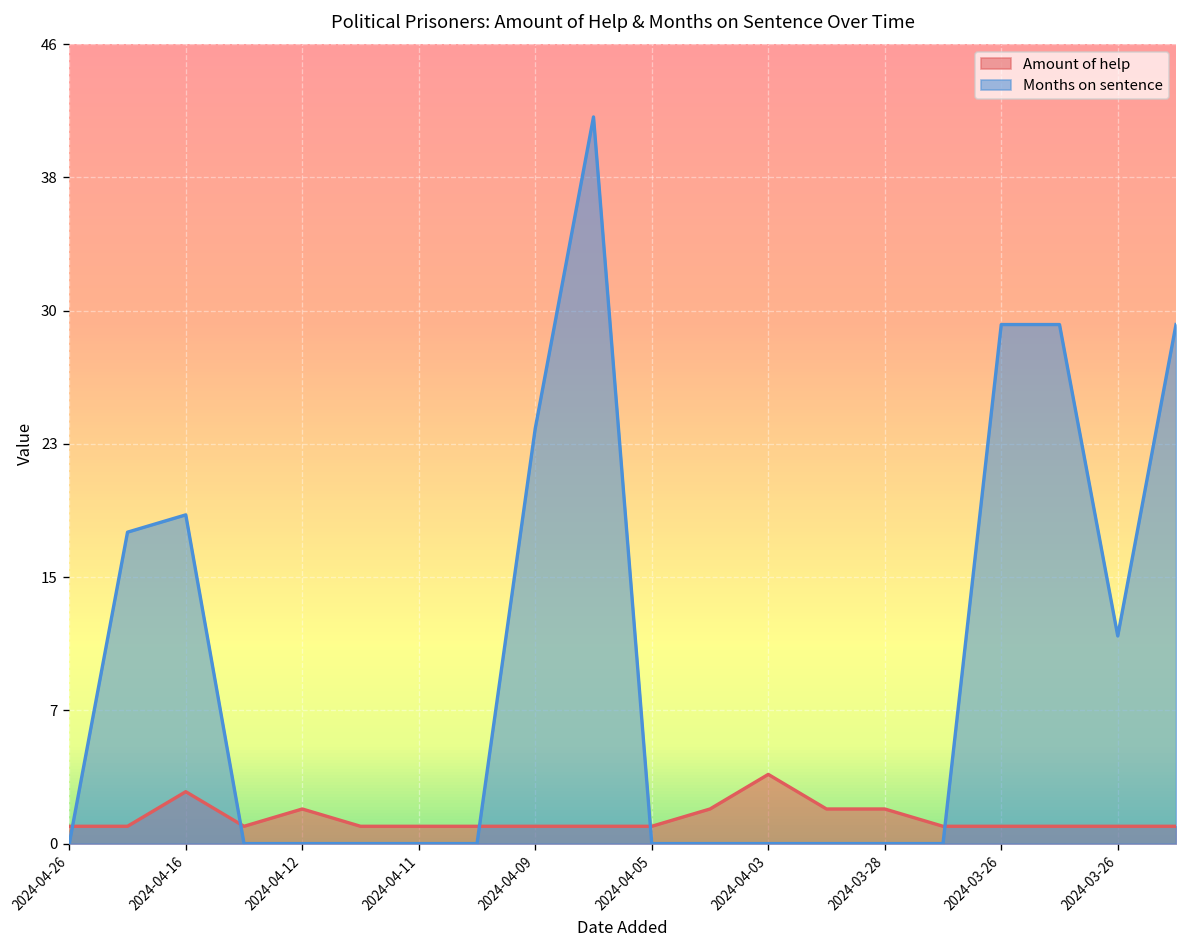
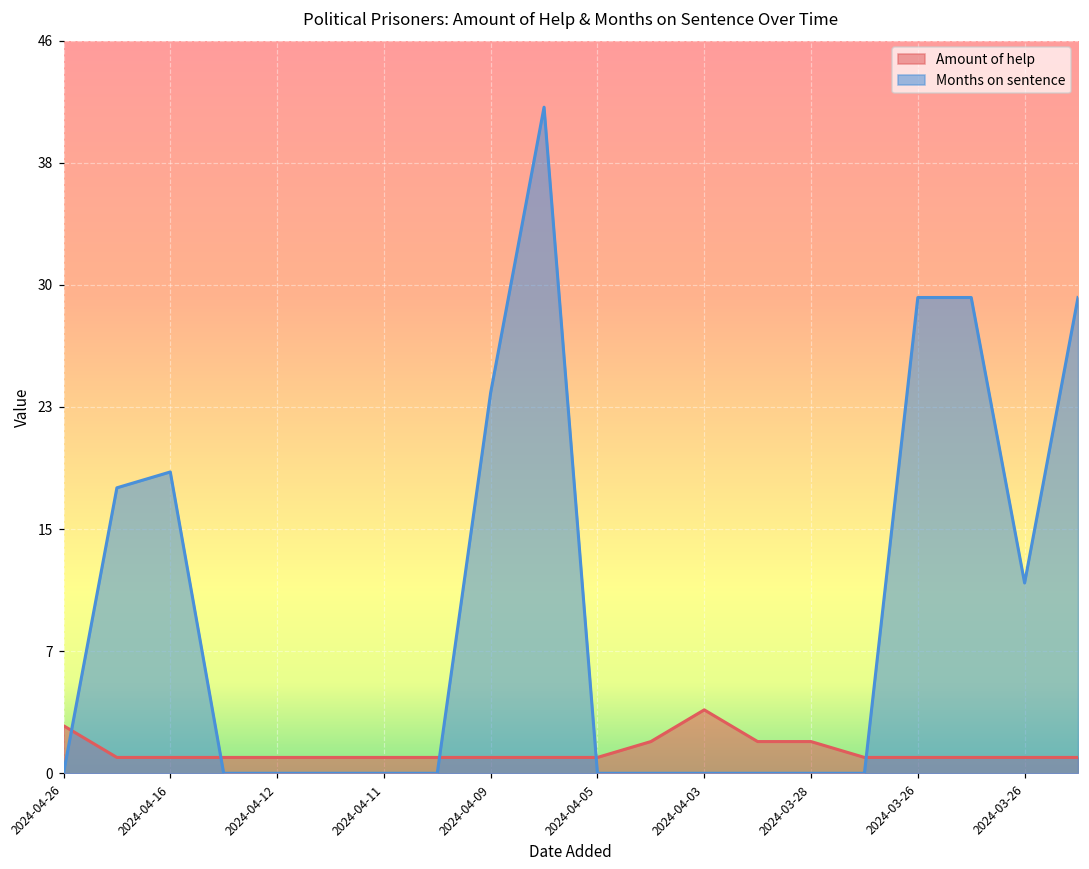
  {
    "Amount of help": {
-     "2024-04-26": 1,
-     "2024-04-16": 3,
-     "2024-04-12": 2,
+     "2024-04-26": 3,
+     "2024-04-16": 1,
+     "2024-04-12": 1,
      "2024-04-03": 4
    },
    "Months on sentence": {
      "2024-04-26": 0,
      "2024-04-16": 19,
      "2024-04-12": 0,
      "2024-04-03": 0
    }
  }
